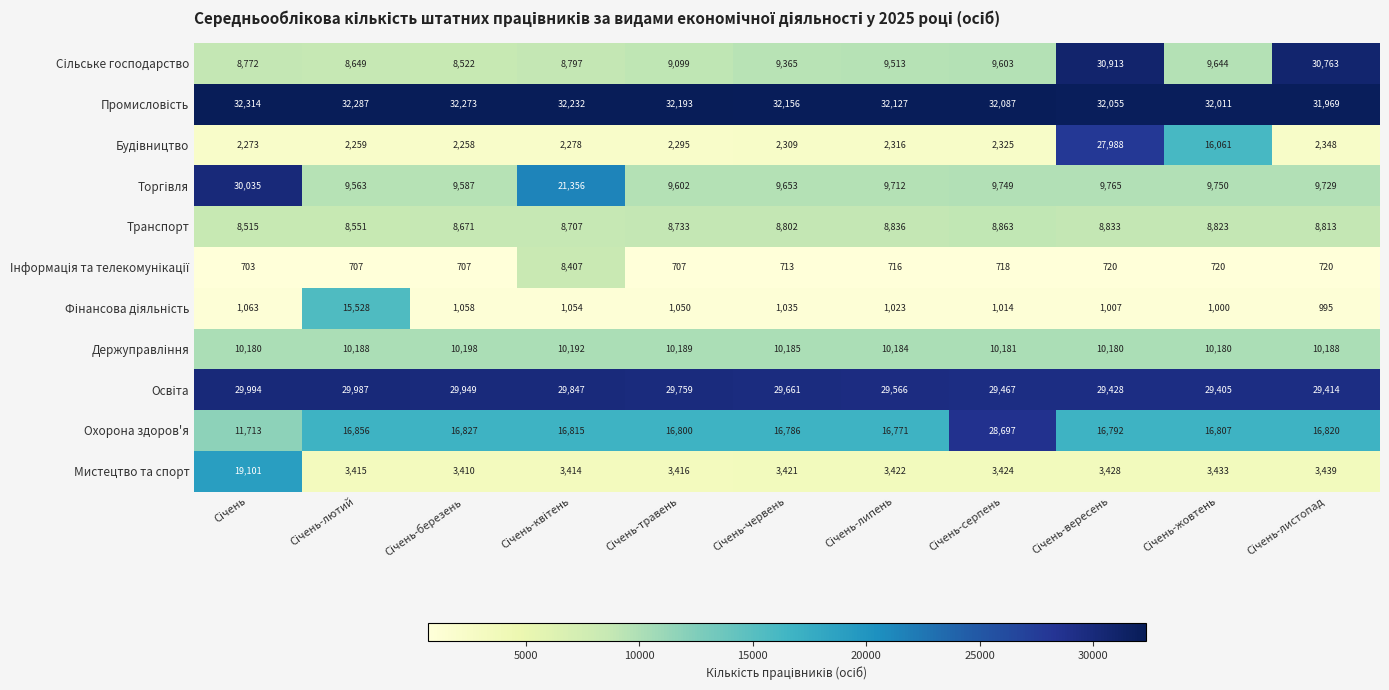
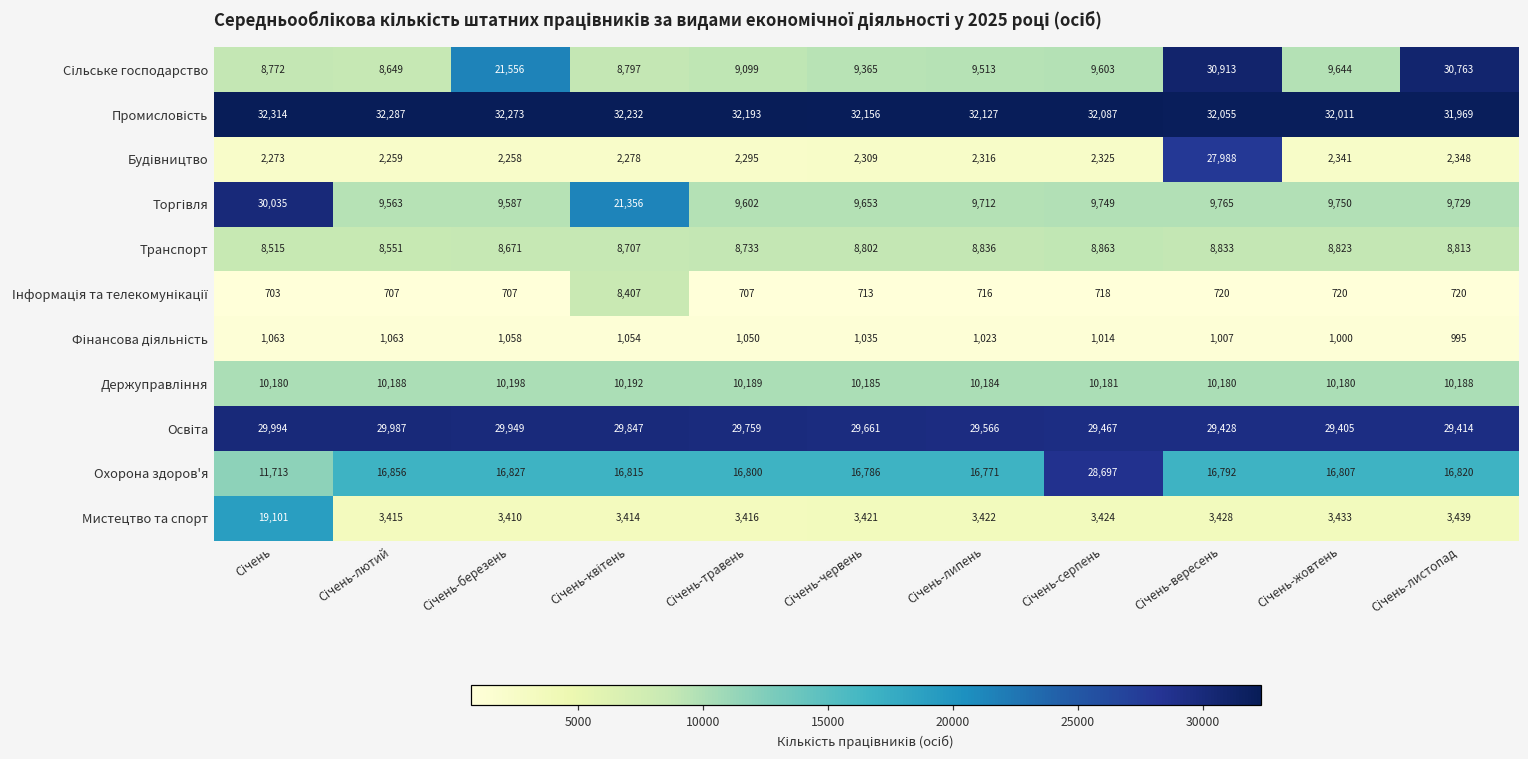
  {
    "Сільське господарство": {
      "Січень": "8,772",
      "Січень-лютий": "8,649",
-     "Січень-березень": "8,522",
+     "Січень-березень": "21,556",
      "Січень-квітень": "8,797",
      "Січень-травень": "9,099",
      "Січень-червень": "9,365",
      "Січень-липень": "9,513",
      "Січень-серпень": "9,603",
      "Січень-вересень": "30,913",
      "Січень-жовтень": "9,644",
      "Січень-листопад": "30,763"
    },
    "Промисловість": {
      "Січень": "32,314",
      "Січень-лютий": "32,287",
      "Січень-березень": "32,273",
      "Січень-квітень": "32,232",
      "Січень-травень": "32,193",
      "Січень-червень": "32,156",
      "Січень-липень": "32,127",
      "Січень-серпень": "32,087",
      "Січень-вересень": "32,055",
      "Січень-жовтень": "32,011",
      "Січень-листопад": "31,969"
    },
    "Будівництво": {
      "Січень": "2,273",
      "Січень-лютий": "2,259",
      "Січень-березень": "2,258",
      "Січень-квітень": "2,278",
      "Січень-травень": "2,295",
      "Січень-червень": "2,309",
      "Січень-липень": "2,316",
      "Січень-серпень": "2,325",
      "Січень-вересень": "27,988",
-     "Січень-жовтень": "16,061",
+     "Січень-жовтень": "2,341",
      "Січень-листопад": "2,348"
    },
    "Торгівля": {
      "Січень": "30,035",
      "Січень-лютий": "9,563",
      "Січень-березень": "9,587",
      "Січень-квітень": "21,356",
      "Січень-травень": "9,602",
      "Січень-червень": "9,653",
      "Січень-липень": "9,712",
      "Січень-серпень": "9,749",
      "Січень-вересень": "9,765",
      "Січень-жовтень": "9,750",
      "Січень-листопад": "9,729"
    },
    "Транспорт": {
      "Січень": "8,515",
      "Січень-лютий": "8,551",
      "Січень-березень": "8,671",
      "Січень-квітень": "8,707",
      "Січень-травень": "8,733",
      "Січень-червень": "8,802",
      "Січень-липень": "8,836",
      "Січень-серпень": "8,863",
      "Січень-вересень": "8,833",
      "Січень-жовтень": "8,823",
      "Січень-листопад": "8,813"
    },
    "Інформація та телекомунікації": {
      "Січень": "703",
      "Січень-лютий": "707",
      "Січень-березень": "707",
      "Січень-квітень": "8,407",
      "Січень-травень": "707",
      "Січень-червень": "713",
      "Січень-липень": "716",
      "Січень-серпень": "718",
      "Січень-вересень": "720",
      "Січень-жовтень": "720",
      "Січень-листопад": "720"
    },
    "Фінансова діяльність": {
      "Січень": "1,063",
-     "Січень-лютий": "15,528",
+     "Січень-лютий": "1,063",
      "Січень-березень": "1,058",
      "Січень-квітень": "1,054",
      "Січень-травень": "1,050",
      "Січень-червень": "1,035",
      "Січень-липень": "1,023",
      "Січень-серпень": "1,014",
      "Січень-вересень": "1,007",
      "Січень-жовтень": "1,000",
      "Січень-листопад": "995"
    },
    "Держуправління": {
      "Січень": "10,180",
      "Січень-лютий": "10,188",
      "Січень-березень": "10,198",
      "Січень-квітень": "10,192",
      "Січень-травень": "10,189",
      "Січень-червень": "10,185",
      "Січень-липень": "10,184",
      "Січень-серпень": "10,181",
      "Січень-вересень": "10,180",
      "Січень-жовтень": "10,180",
      "Січень-листопад": "10,188"
    },
    "Освіта": {
      "Січень": "29,994",
      "Січень-лютий": "29,987",
      "Січень-березень": "29,949",
      "Січень-квітень": "29,847",
      "Січень-травень": "29,759",
      "Січень-червень": "29,661",
      "Січень-липень": "29,566",
      "Січень-серпень": "29,467",
      "Січень-вересень": "29,428",
      "Січень-жовтень": "29,405",
      "Січень-листопад": "29,414"
    },
    "Охорона здоров'я": {
      "Січень": "11,713",
      "Січень-лютий": "16,856",
      "Січень-березень": "16,827",
      "Січень-квітень": "16,815",
      "Січень-травень": "16,800",
      "Січень-червень": "16,786",
      "Січень-липень": "16,771",
      "Січень-серпень": "28,697",
      "Січень-вересень": "16,792",
      "Січень-жовтень": "16,807",
      "Січень-листопад": "16,820"
    },
    "Мистецтво та спорт": {
      "Січень": "19,101",
      "Січень-лютий": "3,415",
      "Січень-березень": "3,410",
      "Січень-квітень": "3,414",
      "Січень-травень": "3,416",
      "Січень-червень": "3,421",
      "Січень-липень": "3,422",
      "Січень-серпень": "3,424",
      "Січень-вересень": "3,428",
      "Січень-жовтень": "3,433",
      "Січень-листопад": "3,439"
    }
  }
